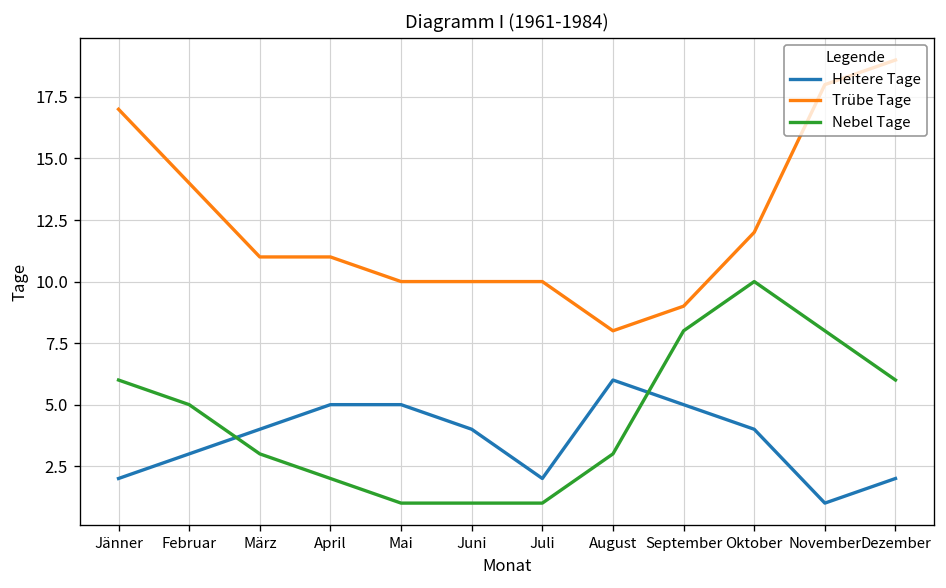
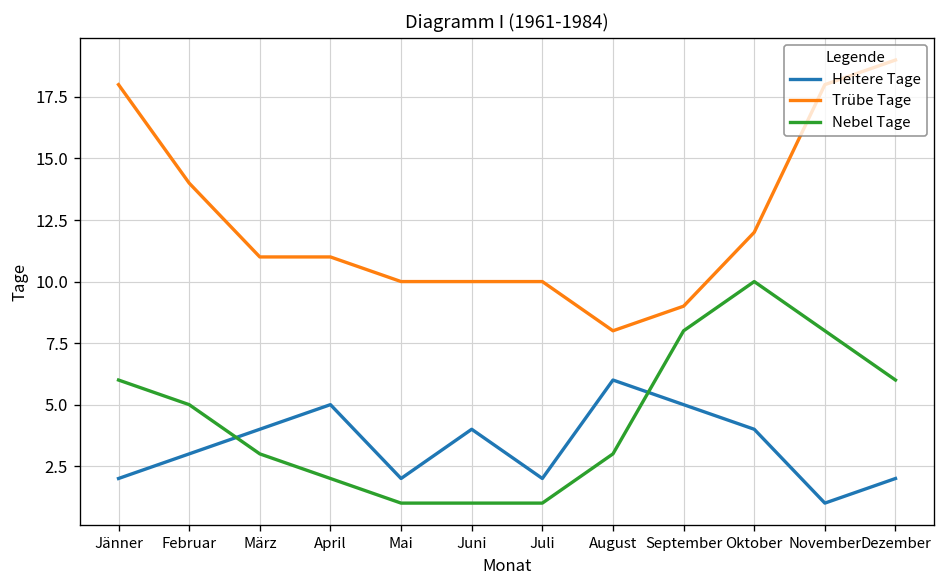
  {
    "Heitere Tage": {
      "Jänner": 2,
      "Februar": 3,
      "März": 4,
      "April": 5,
-     "Mai": 5,
+     "Mai": 2,
      "Juni": 4,
      "Juli": 2,
      "August": 6,
      "September": 5,
      "Oktober": 4,
      "November": 1,
      "Dezember": 2
    },
    "Trübe Tage": {
-     "Jänner": 17,
+     "Jänner": 18,
      "Februar": 14,
      "März": 11,
      "April": 11,
      "Mai": 10,
      "Juni": 10,
      "Juli": 10,
      "August": 8,
      "September": 9,
      "Oktober": 12
    },
    "Nebel Tage": {
      "Jänner": 6,
      "Februar": 5,
      "März": 3,
      "April": 2,
      "Mai": 1,
      "Juni": 1,
      "Juli": 1,
      "August": 3,
      "September": 8,
      "Oktober": 10,
      "November": 8,
      "Dezember": 6
    }
  }
